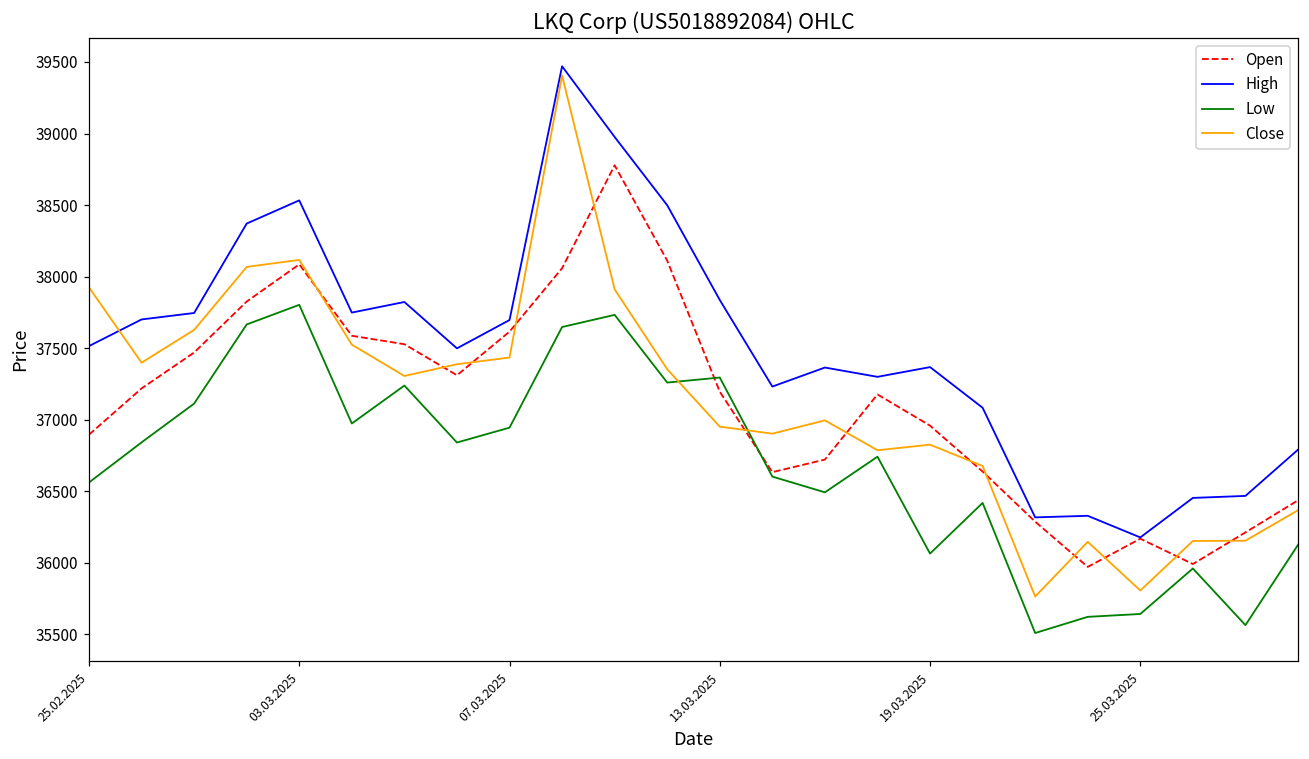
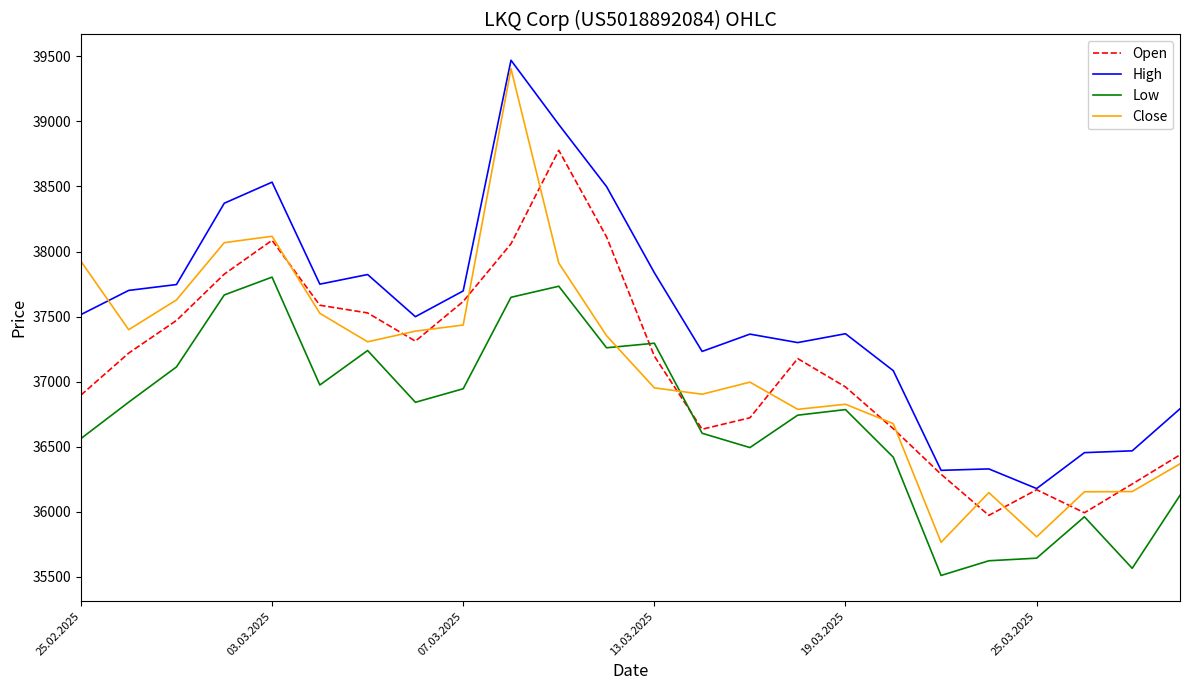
  {
    "Open": {
      "25.02.2025": 36900,
      "03.03.2025": 38090,
      "07.03.2025": 37620,
      "13.03.2025": 37200,
      "19.03.2025": 36960
    },
    "High": {
      "25.02.2025": 37520,
      "03.03.2025": 38530,
      "07.03.2025": 37700,
      "13.03.2025": 37840,
      "19.03.2025": 37370
    },
    "Low": {
      "25.02.2025": 36560,
      "03.03.2025": 37800,
      "07.03.2025": 36950,
      "13.03.2025": 37300,
-     "19.03.2025": 36070,
+     "19.03.2025": 36790,
      "25.03.2025": 35640
    },
    "Close": {
      "25.02.2025": 37930,
      "03.03.2025": 38120,
      "07.03.2025": 37440,
      "13.03.2025": 36950,
      "19.03.2025": 36830,
      "25.03.2025": 35810
    }
  }
